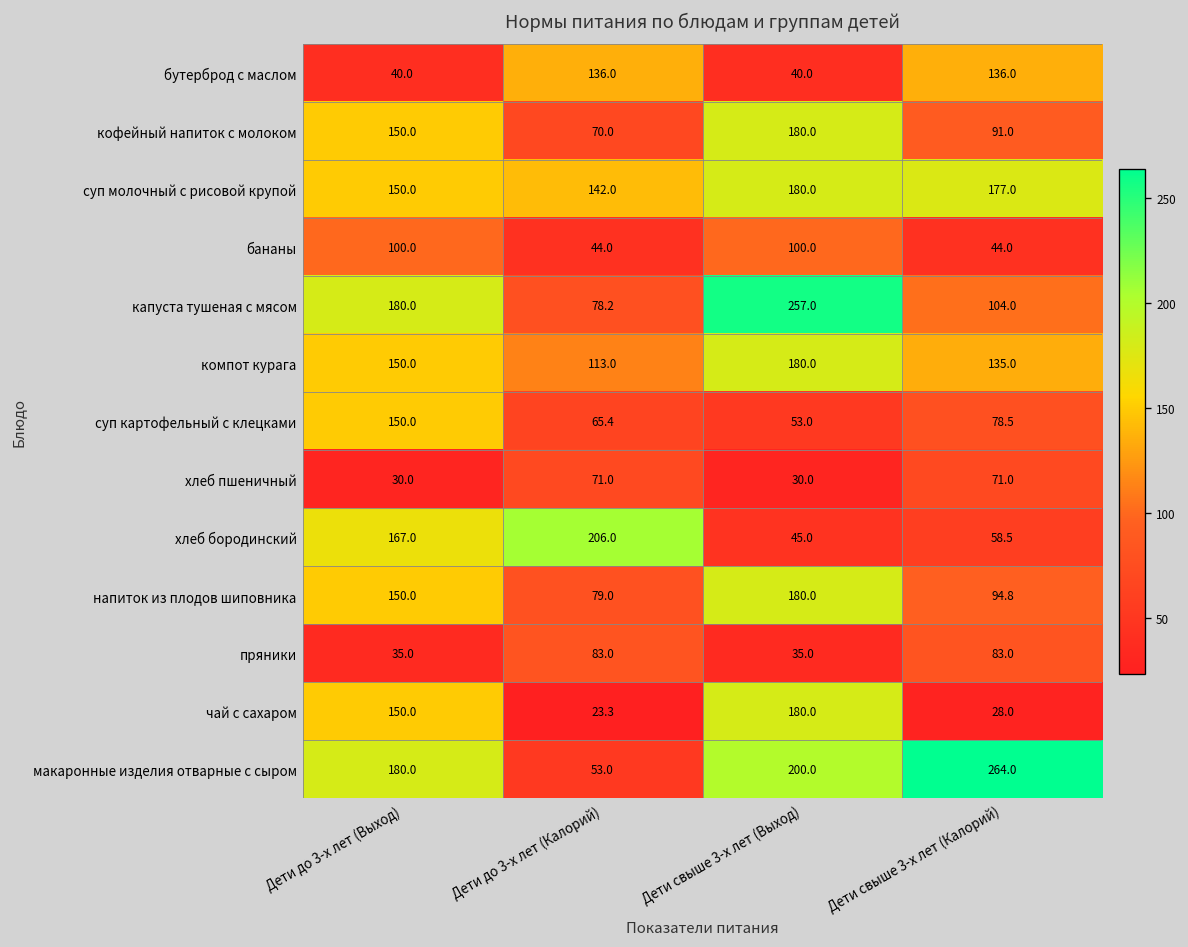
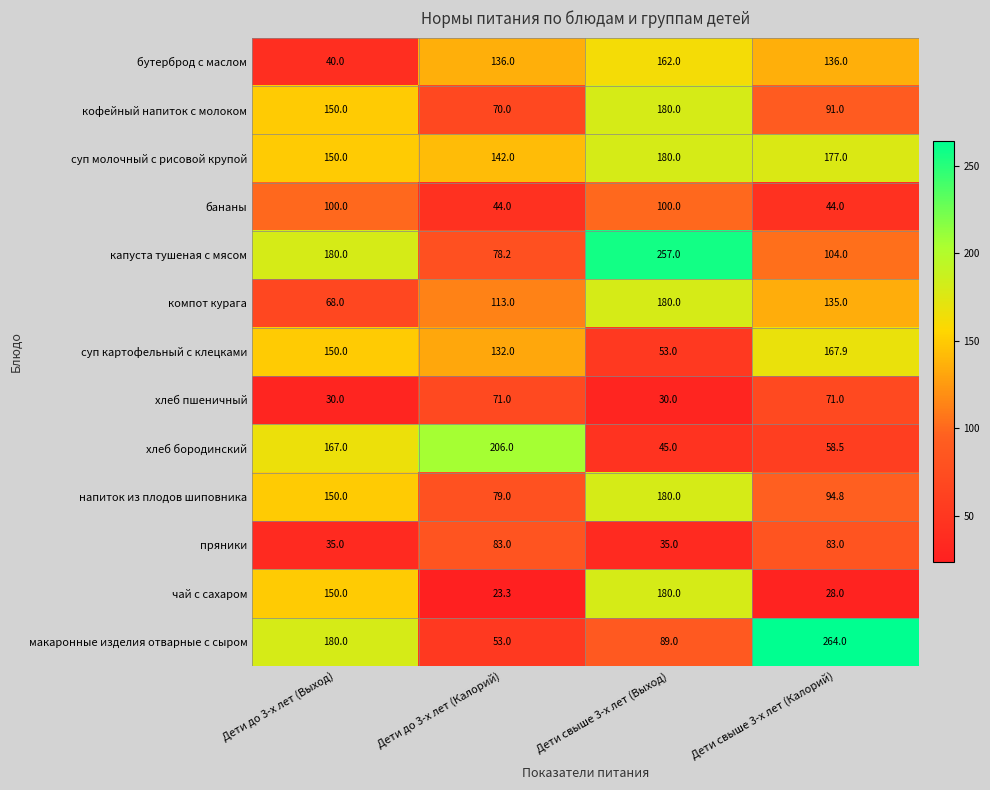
  {
    "бутерброд с маслом": {
      "Дети до 3-х лет (Выход)": 40.0,
      "Дети до 3-х лет (Калорий)": 136.0,
-     "Дети свыше 3-х лет (Выход)": 40.0,
+     "Дети свыше 3-х лет (Выход)": 162.0,
      "Дети свыше 3-х лет (Калорий)": 136.0
    },
    "кофейный напиток с молоком": {
      "Дети до 3-х лет (Выход)": 150.0,
      "Дети до 3-х лет (Калорий)": 70.0,
      "Дети свыше 3-х лет (Выход)": 180.0,
      "Дети свыше 3-х лет (Калорий)": 91.0
    },
    "суп молочный с рисовой крупой": {
      "Дети до 3-х лет (Выход)": 150.0,
      "Дети до 3-х лет (Калорий)": 142.0,
      "Дети свыше 3-х лет (Выход)": 180.0,
      "Дети свыше 3-х лет (Калорий)": 177.0
    },
    "бананы": {
      "Дети до 3-х лет (Выход)": 100.0,
      "Дети до 3-х лет (Калорий)": 44.0,
      "Дети свыше 3-х лет (Выход)": 100.0,
      "Дети свыше 3-х лет (Калорий)": 44.0
    },
    "капуста тушеная с мясом": {
      "Дети до 3-х лет (Выход)": 180.0,
      "Дети до 3-х лет (Калорий)": 78.2,
      "Дети свыше 3-х лет (Выход)": 257.0,
      "Дети свыше 3-х лет (Калорий)": 104.0
    },
    "компот курага": {
-     "Дети до 3-х лет (Выход)": 150.0,
+     "Дети до 3-х лет (Выход)": 68.0,
      "Дети до 3-х лет (Калорий)": 113.0,
      "Дети свыше 3-х лет (Выход)": 180.0,
      "Дети свыше 3-х лет (Калорий)": 135.0
    },
    "суп картофельный с клецками": {
      "Дети до 3-х лет (Выход)": 150.0,
-     "Дети до 3-х лет (Калорий)": 65.4,
+     "Дети до 3-х лет (Калорий)": 132.0,
      "Дети свыше 3-х лет (Выход)": 53.0,
-     "Дети свыше 3-х лет (Калорий)": 78.5
+     "Дети свыше 3-х лет (Калорий)": 167.9
    },
    "хлеб пшеничный": {
      "Дети до 3-х лет (Выход)": 30.0,
      "Дети до 3-х лет (Калорий)": 71.0,
      "Дети свыше 3-х лет (Выход)": 30.0,
      "Дети свыше 3-х лет (Калорий)": 71.0
    },
    "хлеб бородинский": {
      "Дети до 3-х лет (Выход)": 167.0,
      "Дети до 3-х лет (Калорий)": 206.0,
      "Дети свыше 3-х лет (Выход)": 45.0,
      "Дети свыше 3-х лет (Калорий)": 58.5
    },
    "напиток из плодов шиповника": {
      "Дети до 3-х лет (Выход)": 150.0,
      "Дети до 3-х лет (Калорий)": 79.0,
      "Дети свыше 3-х лет (Выход)": 180.0,
      "Дети свыше 3-х лет (Калорий)": 94.8
    },
    "пряники": {
      "Дети до 3-х лет (Выход)": 35.0,
      "Дети до 3-х лет (Калорий)": 83.0,
      "Дети свыше 3-х лет (Выход)": 35.0,
      "Дети свыше 3-х лет (Калорий)": 83.0
    },
    "чай с сахаром": {
      "Дети до 3-х лет (Выход)": 150.0,
      "Дети до 3-х лет (Калорий)": 23.3,
      "Дети свыше 3-х лет (Выход)": 180.0,
      "Дети свыше 3-х лет (Калорий)": 28.0
    },
    "макаронные изделия отварные с сыром": {
      "Дети до 3-х лет (Выход)": 180.0,
      "Дети до 3-х лет (Калорий)": 53.0,
-     "Дети свыше 3-х лет (Выход)": 200.0,
+     "Дети свыше 3-х лет (Выход)": 89.0,
      "Дети свыше 3-х лет (Калорий)": 264.0
    }
  }
